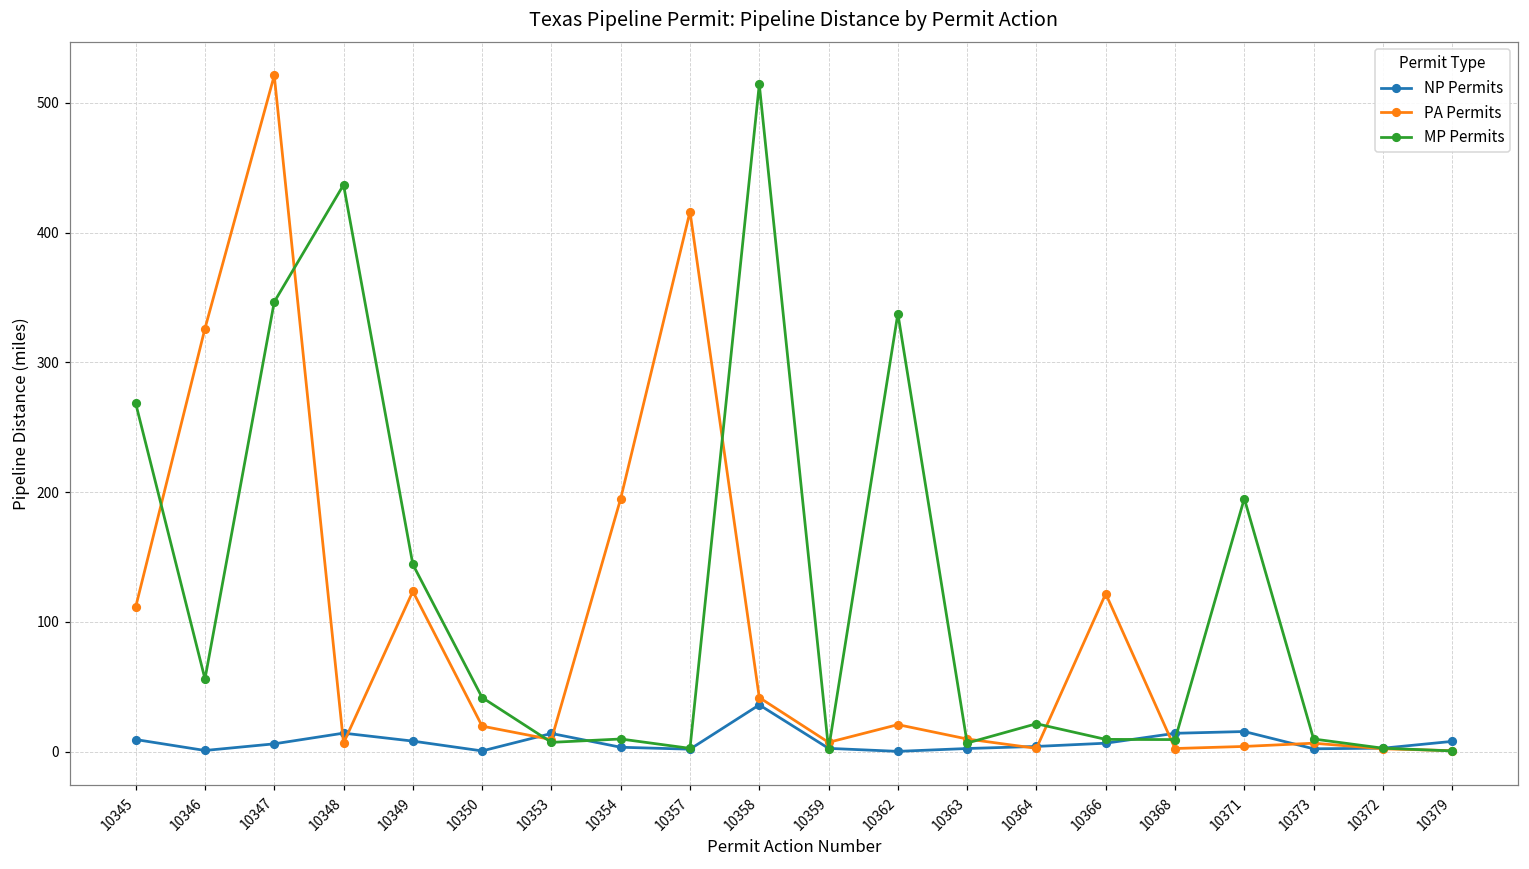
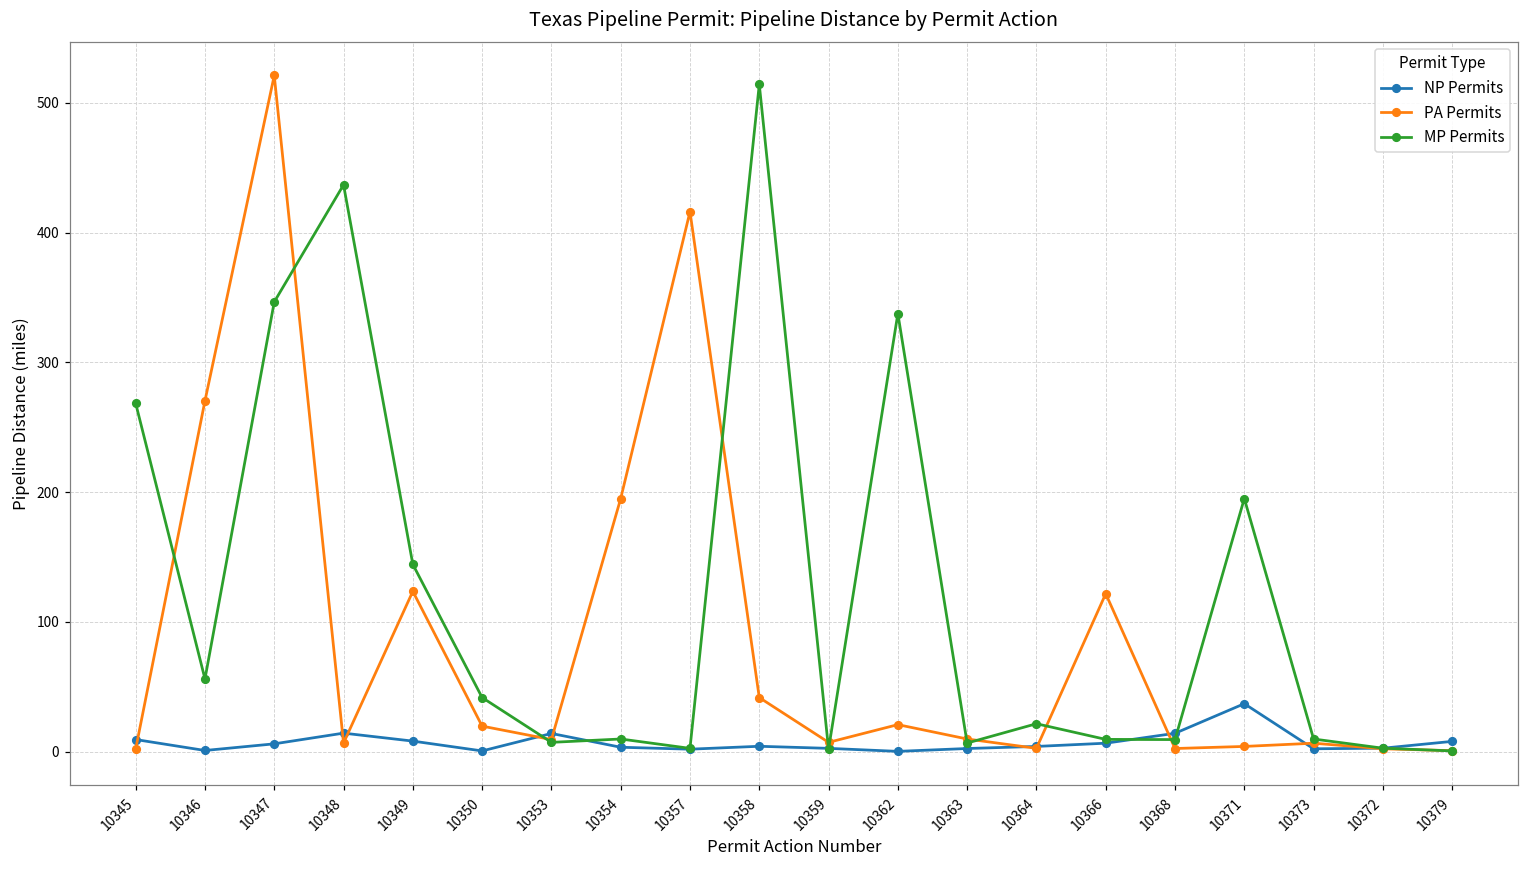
  {
    "NP Permits": {
      "10345": 9,
      "10346": 1,
      "10347": 6,
      "10348": 14,
      "10349": 8,
      "10350": 1,
      "10353": 14,
      "10354": 3,
-     "10358": 36,
+     "10358": 4,
      "10362": 0,
      "10363": 2,
      "10366": 6,
      "10368": 14,
-     "10371": 15,
+     "10371": 37,
      "10373": 2,
      "10379": 8
    },
    "PA Permits": {
-     "10345": 111,
-     "10346": 326,
+     "10345": 2,
+     "10346": 270,
      "10347": 521,
      "10348": 7,
      "10349": 124,
      "10350": 20,
      "10353": 9,
      "10354": 195,
      "10357": 416,
      "10358": 42,
      "10359": 7,
      "10362": 21,
      "10363": 10,
      "10366": 122,
      "10368": 2,
      "10371": 4,
      "10373": 6
    },
    "MP Permits": {
      "10345": 268,
      "10346": 56,
      "10347": 347,
      "10348": 437,
      "10349": 144,
      "10350": 42,
      "10353": 7,
      "10354": 10,
      "10358": 514,
      "10362": 338,
      "10363": 7,
      "10364": 22,
      "10366": 9,
      "10368": 9,
      "10371": 195,
      "10373": 10
    }
  }
